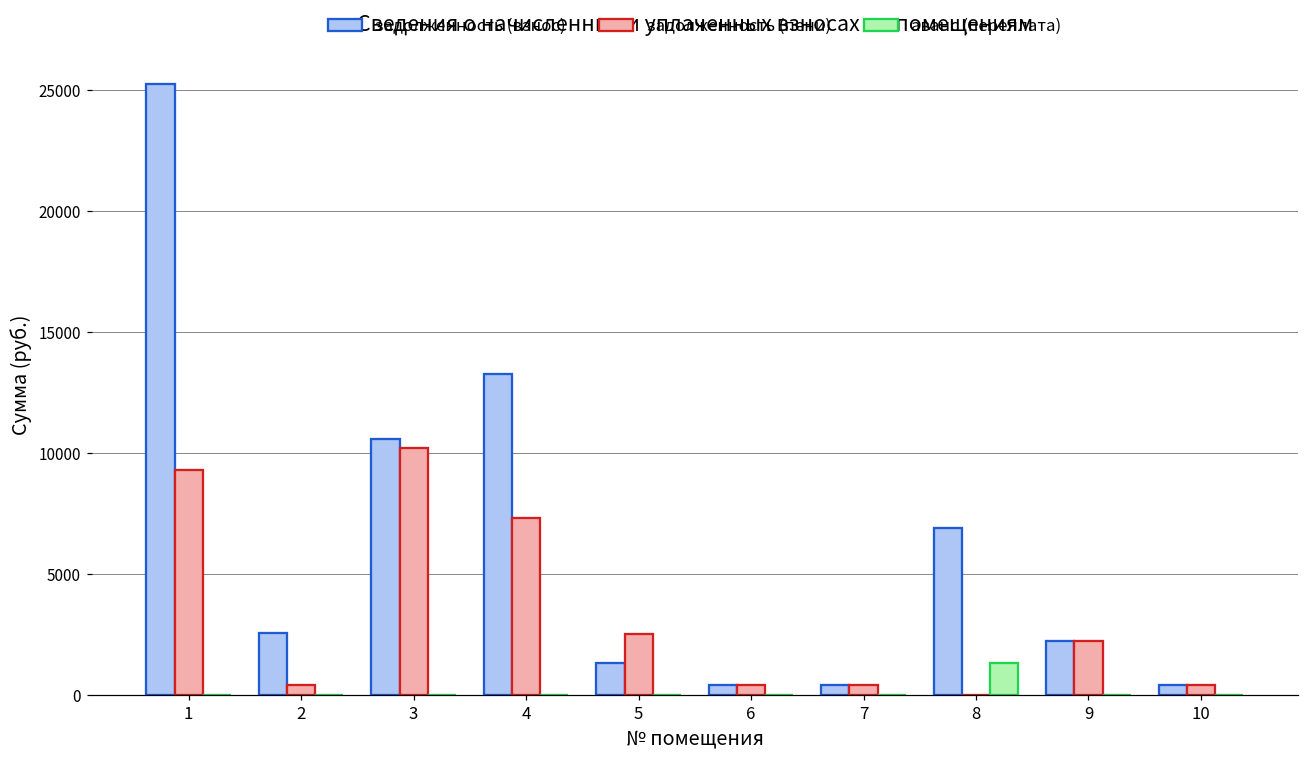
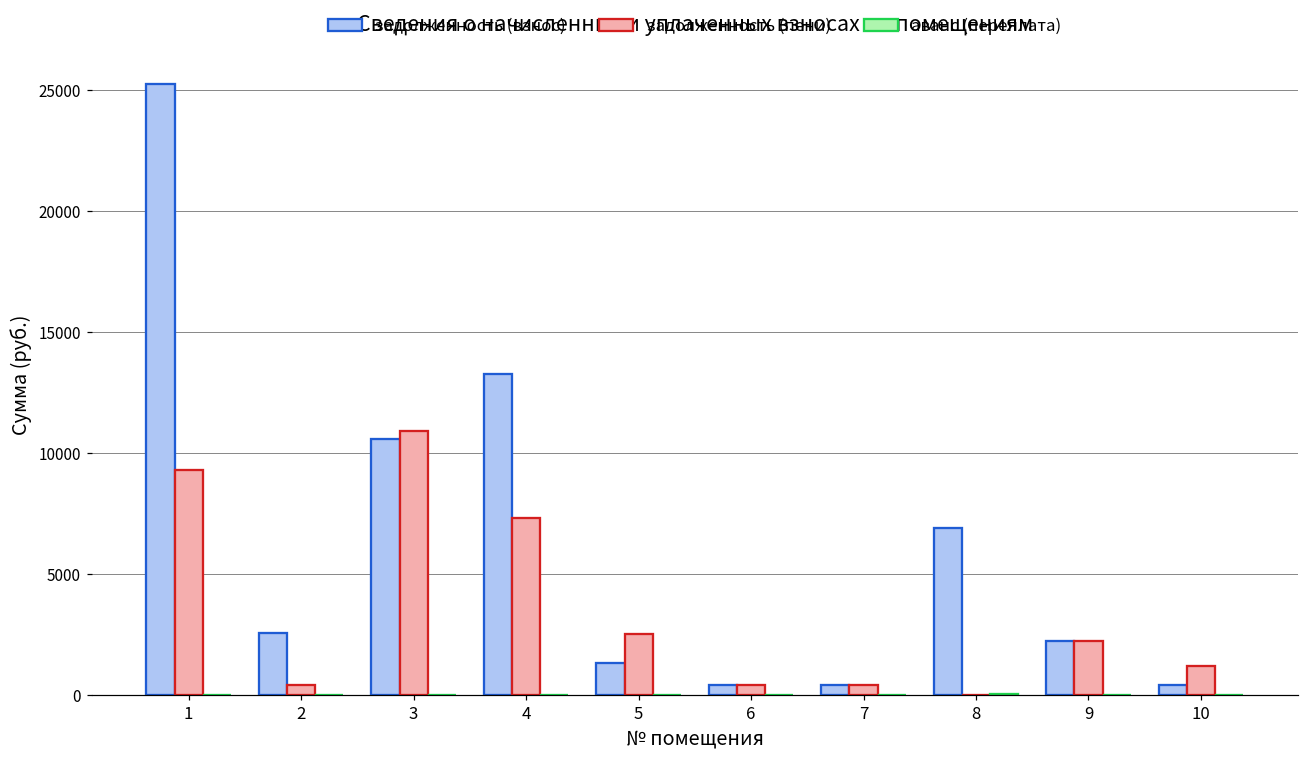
  {
    "задолженность (взнос)": {
      "1": 25300,
      "2": 2500,
      "3": 10600,
      "4": 13300,
      "5": 1300,
      "6": 400,
      "7": 400,
      "8": 6900,
      "9": 2200,
      "10": 400
    },
    "задолженность (пени)": {
      "1": 9300,
      "2": 400,
-     "3": 10200,
+     "3": 10900,
      "4": 7300,
      "5": 2500,
      "6": 400,
      "7": 400,
      "8": 0,
      "9": 2200,
-     "10": 400
+     "10": 1200
    },
    "аванс (переплата)": {
      "1": 0,
      "2": 0,
      "3": 0,
      "4": 0,
      "5": 0,
      "6": 0,
      "7": 0,
-     "8": 1300,
+     "8": 0,
      "9": 0,
      "10": 0
    }
  }
